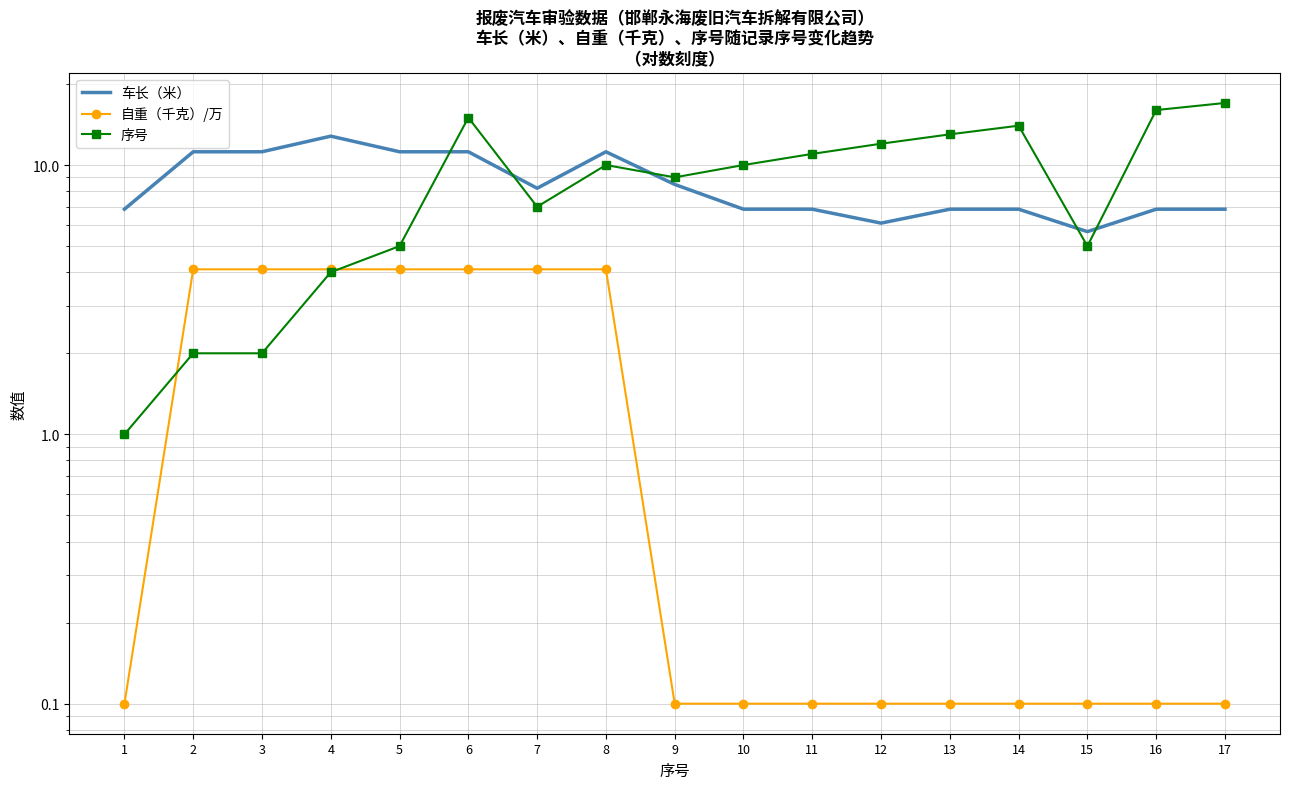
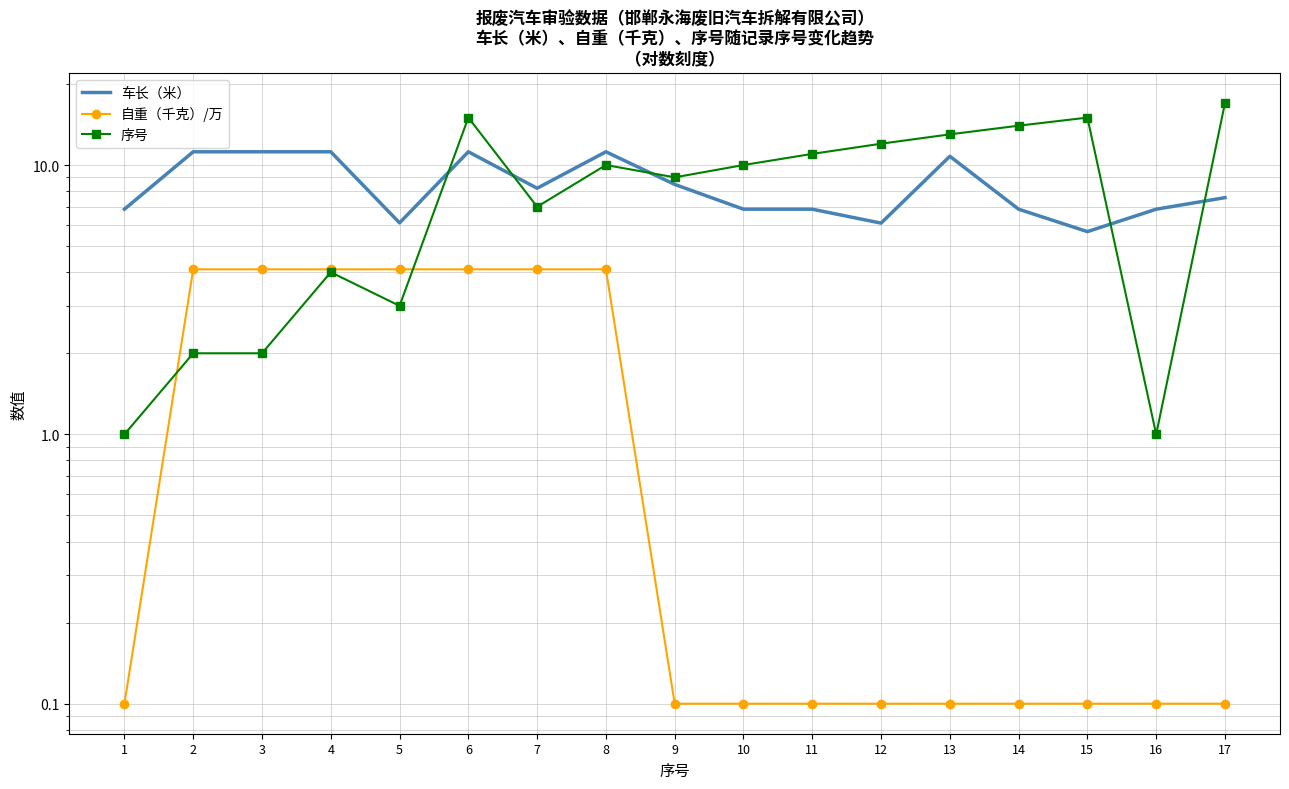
  {
    "车长（米）": {
      "1": 6.9,
      "2": 11.2,
      "3": 11.2,
-     "4": 13,
-     "5": 11.2,
+     "4": 11.2,
+     "5": 6.1,
      "6": 11.2,
      "7": 8.2,
      "8": 11.2,
      "9": 8.5,
      "10": 6.9,
      "11": 6.9,
      "12": 6.1,
-     "13": 6.9,
+     "13": 10.8,
      "14": 6.9,
      "15": 5.7,
      "16": 6.9,
-     "17": 6.9
+     "17": 7.6
    },
    "自重（千克）/万": {
      "1": 0.1,
      "2": 4.1,
      "3": 4.1,
      "4": 4.1,
      "5": 4.1,
      "6": 4.1,
      "7": 4.1,
      "8": 4.1,
      "9": 0.1,
      "10": 0.1,
      "11": 0.1,
      "12": 0.1,
      "13": 0.1,
      "14": 0.1,
      "15": 0.1,
      "16": 0.1,
      "17": 0.1
    },
    "序号": {
      "1": 1,
      "2": 2,
      "3": 2,
      "4": 4,
-     "5": 5,
+     "5": 3,
      "6": 15,
      "7": 7,
      "8": 10,
      "9": 9,
      "10": 10,
      "11": 11,
      "12": 12,
      "13": 13,
      "14": 14,
-     "15": 5,
-     "16": 16,
+     "15": 15,
+     "16": 1,
      "17": 17
    }
  }
